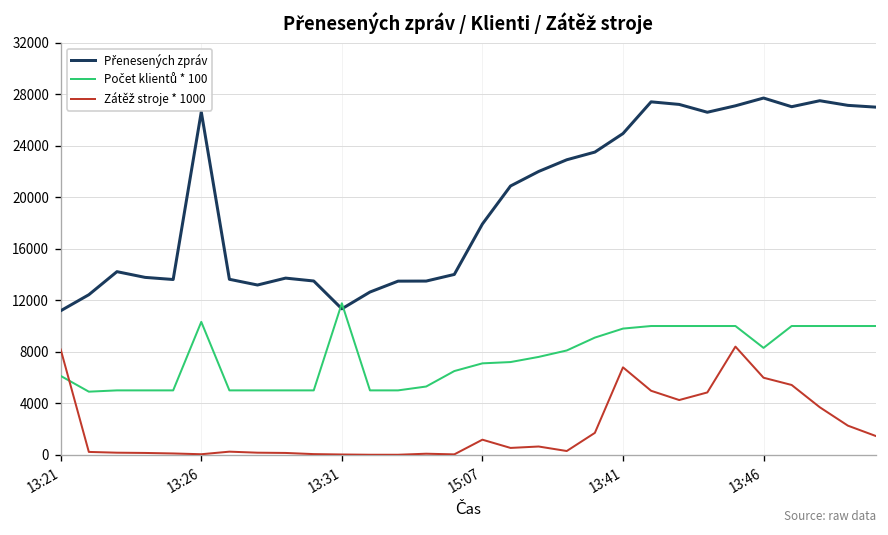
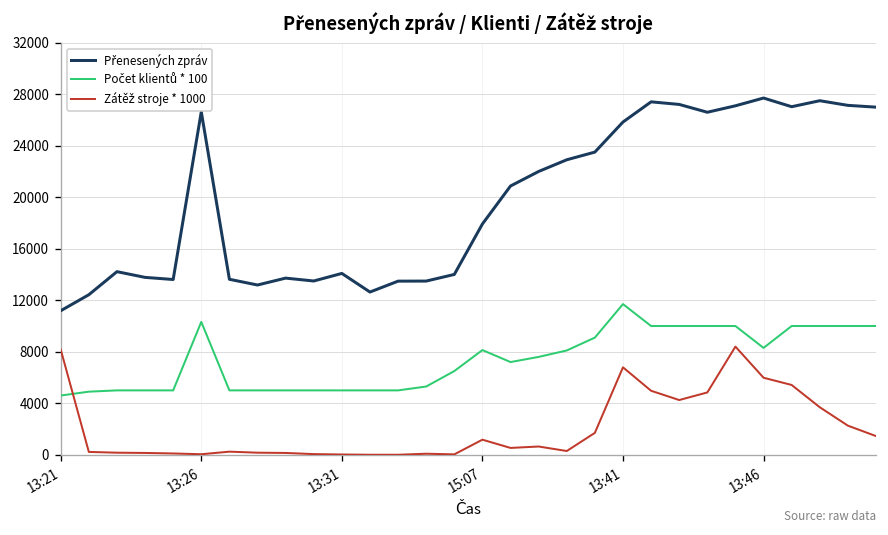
  {
    "Přenesených zpráv": {
      "13:21": 11200,
      "13:26": 26600,
-     "13:31": 11300,
+     "13:31": 14100,
      "15:07": 17900,
-     "13:41": 25000,
+     "13:41": 25800,
      "13:46": 27700
    },
    "Počet klientů * 100": {
-     "13:21": 6100,
+     "13:21": 4600,
      "13:26": 10300,
-     "13:31": 11800,
-     "15:07": 7100,
-     "13:41": 9800,
+     "13:31": 5000,
+     "15:07": 8100,
+     "13:41": 11700,
      "13:46": 8300
    },
    "Zátěž stroje * 1000": {
      "13:21": 8200,
      "13:26": 0,
      "13:31": 0,
      "15:07": 1200,
      "13:41": 6800,
      "13:46": 6000
    }
  }
